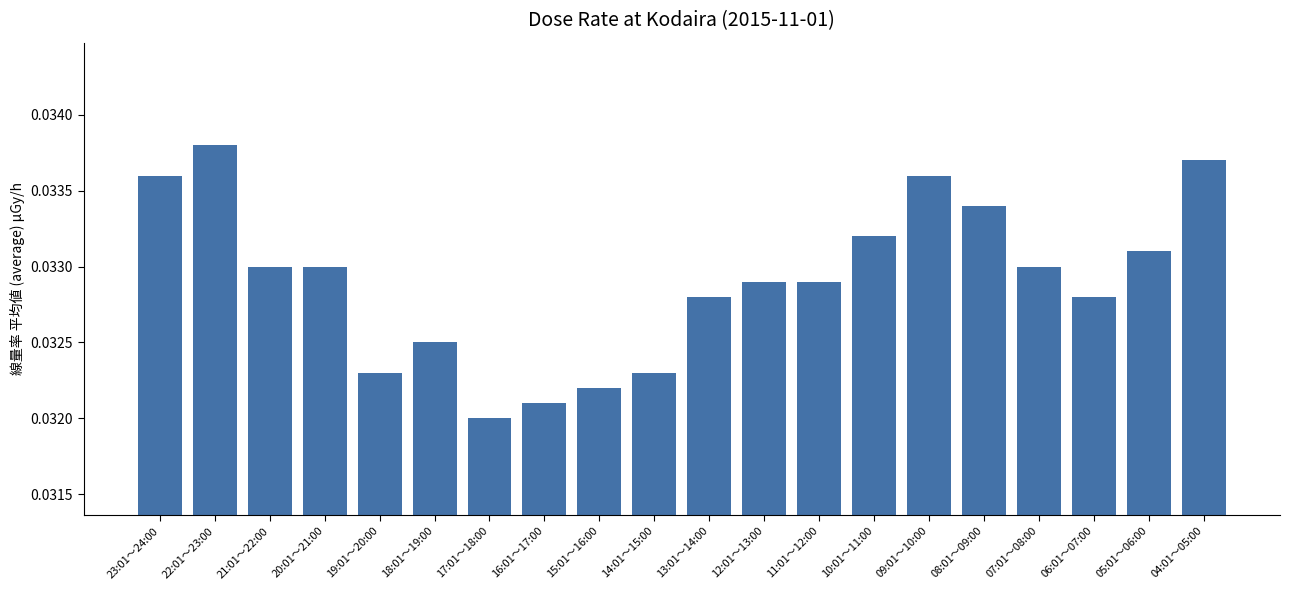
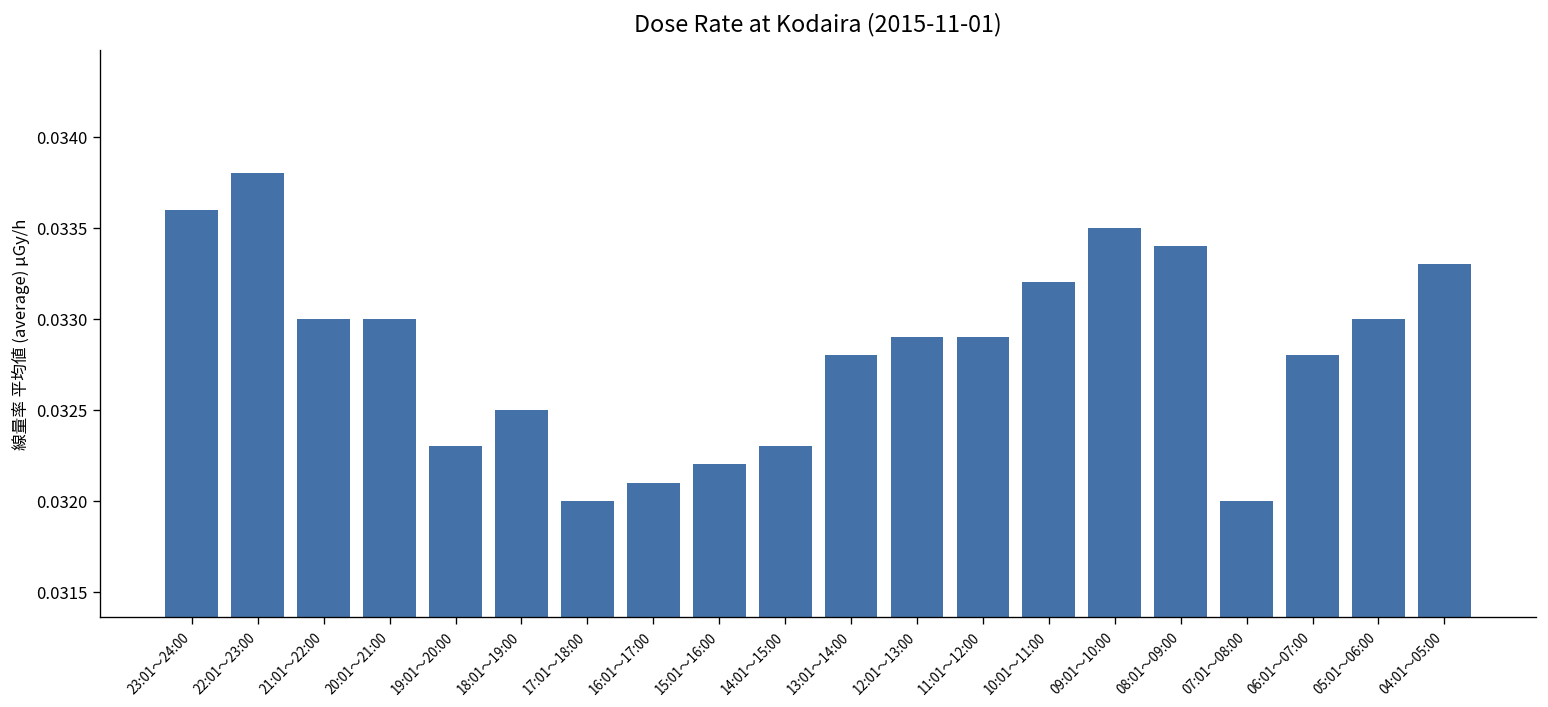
  {
    "23:01～24:00": 0.0336,
    "22:01～23:00": 0.0338,
    "21:01～22:00": 0.0330,
    "20:01～21:00": 0.0330,
    "19:01～20:00": 0.0323,
    "18:01～19:00": 0.0325,
    "17:01～18:00": 0.0320,
    "16:01～17:00": 0.0321,
    "15:01～16:00": 0.0322,
    "14:01～15:00": 0.0323,
    "13:01～14:00": 0.0328,
    "12:01～13:00": 0.0329,
    "11:01～12:00": 0.0329,
    "10:01～11:00": 0.0332,
-   "09:01～10:00": 0.0336,
+   "09:01～10:00": 0.0335,
    "08:01～09:00": 0.0334,
-   "07:01～08:00": 0.033,
+   "07:01～08:00": 0.032,
    "06:01～07:00": 0.0328,
-   "05:01～06:00": 0.0331,
-   "04:01～05:00": 0.0337
+   "05:01～06:00": 0.0330,
+   "04:01～05:00": 0.0333
  }
